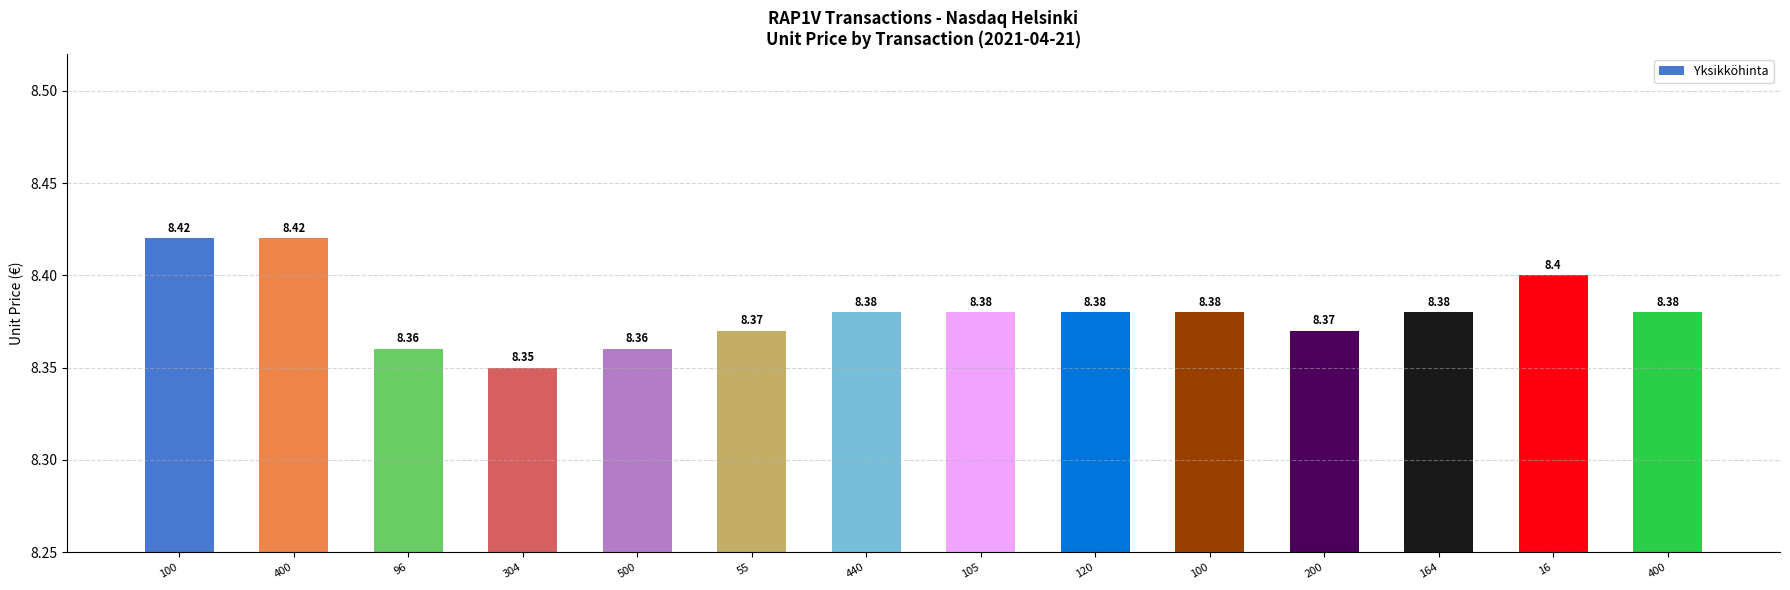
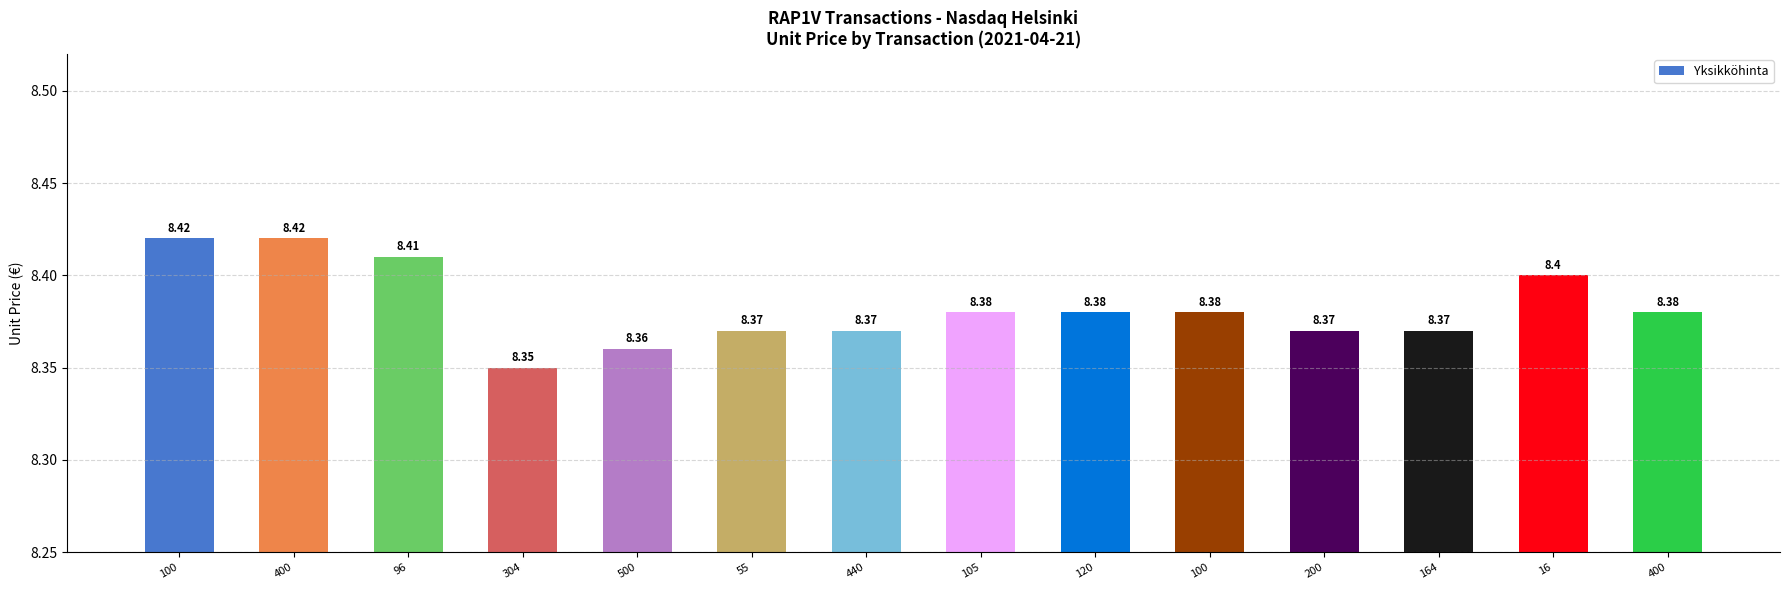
  {
-   "96": 8.36,
+   "96": 8.41,
    "304": 8.35,
    "500": 8.36,
    "55": 8.37,
-   "440": 8.38,
+   "440": 8.37,
    "105": 8.38,
    "120": 8.38,
    "200": 8.37,
-   "164": 8.38,
+   "164": 8.37,
    "16": 8.4
  }
